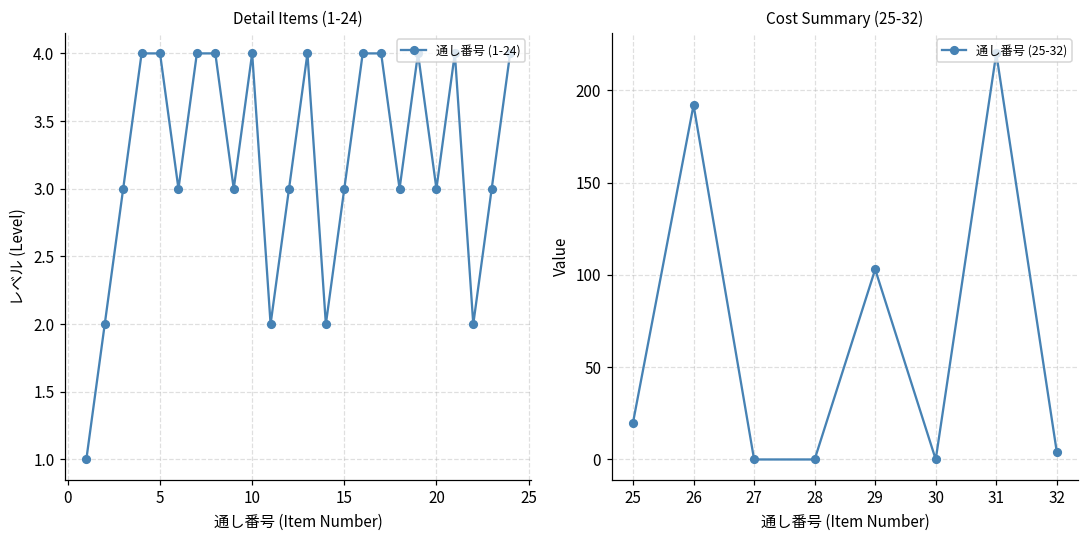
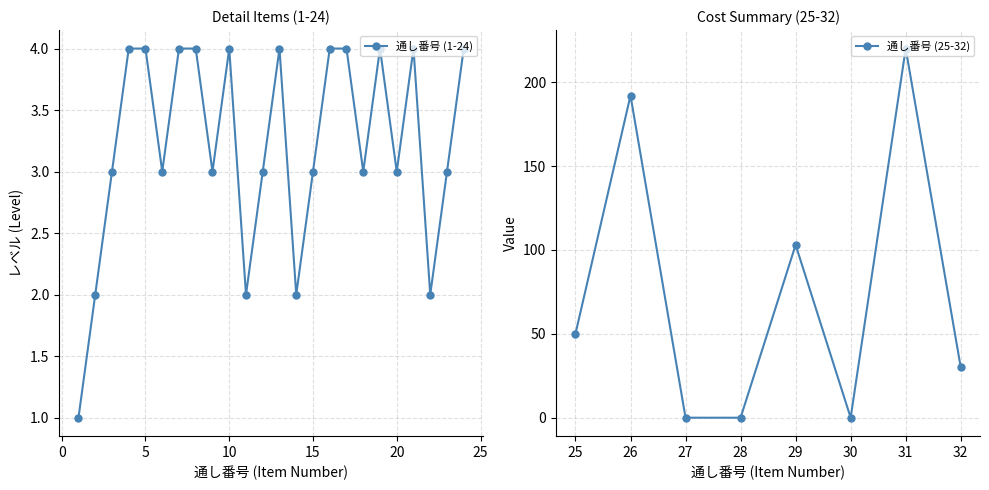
  {
    "Detail Items (1-24)": {
      "5": 4.00,
      "10": 4.00,
      "15": 3.00,
      "20": 3.00
    },
    "Cost Summary (25-32)": {
-     "25": 20,
+     "25": 50,
      "26": 192,
      "27": 0,
      "28": 0,
      "29": 103,
      "30": 0,
-     "32": 4
+     "32": 30
    }
  }
